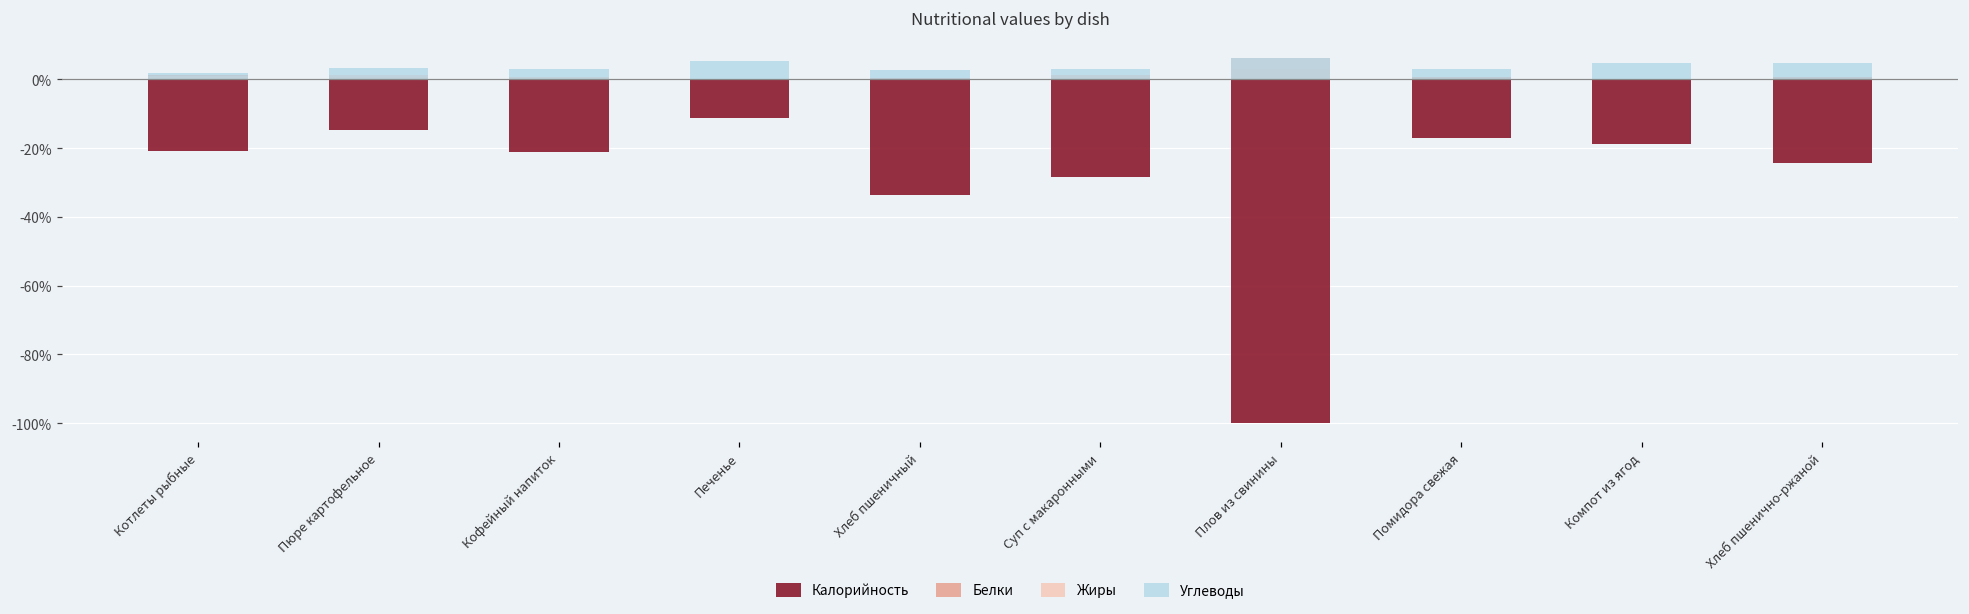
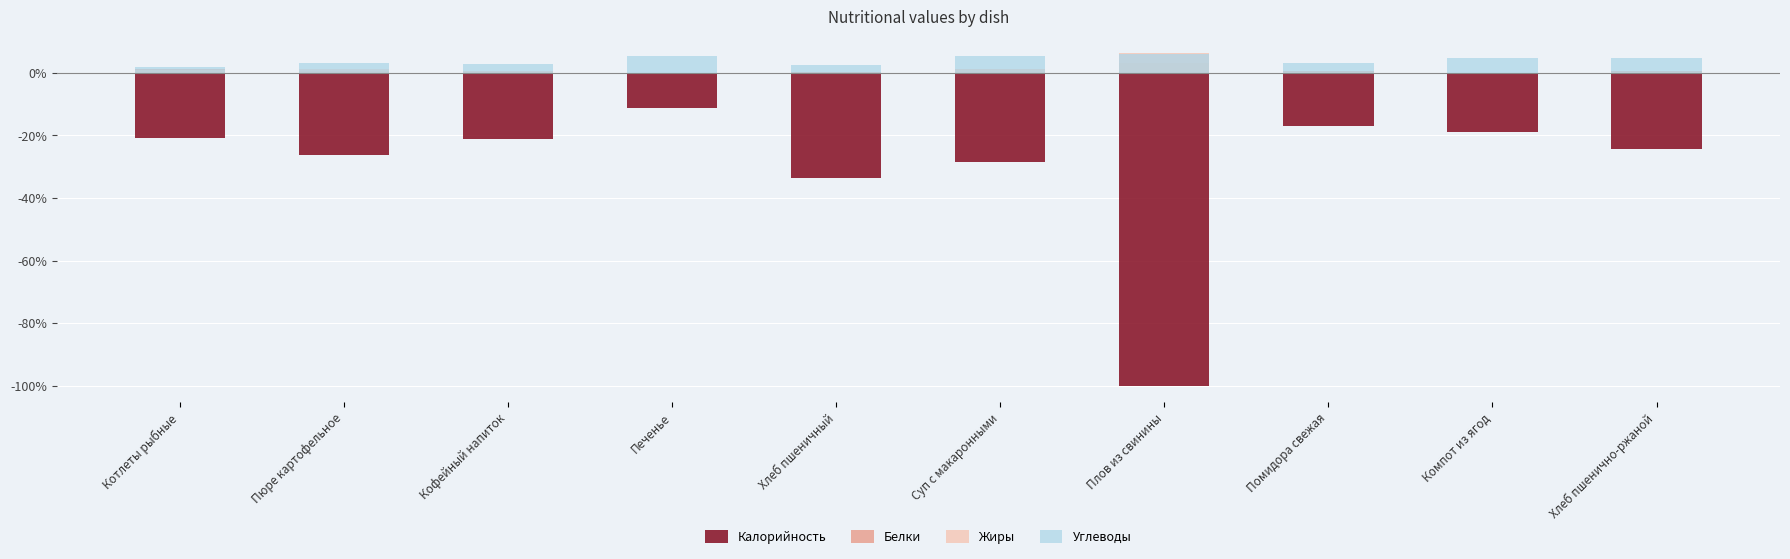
  {
    "Калорийность": {
      "Котлеты рыбные": "-21%",
-     "Пюре картофельное": "-15%",
+     "Пюре картофельное": "-26%",
      "Кофейный напиток": "-21%",
      "Печенье": "-11%",
      "Хлеб пшеничный": "-34%",
      "Суп с макаронными": "-28%",
      "Плов из свинины": "-100%",
      "Помидора свежая": "-17%",
      "Компот из ягод": "-19%",
      "Хлеб пшенично-ржаной": "-24%"
    },
    "Углеводы": {
      "Котлеты рыбные": "2%",
      "Пюре картофельное": "3%",
      "Кофейный напиток": "3%",
      "Печенье": "5%",
      "Хлеб пшеничный": "3%",
-     "Суп с макаронными": "3%",
+     "Суп с макаронными": "6%",
      "Плов из свинины": "6%",
      "Помидора свежая": "3%",
      "Компот из ягод": "5%",
      "Хлеб пшенично-ржаной": "5%"
    }
  }
